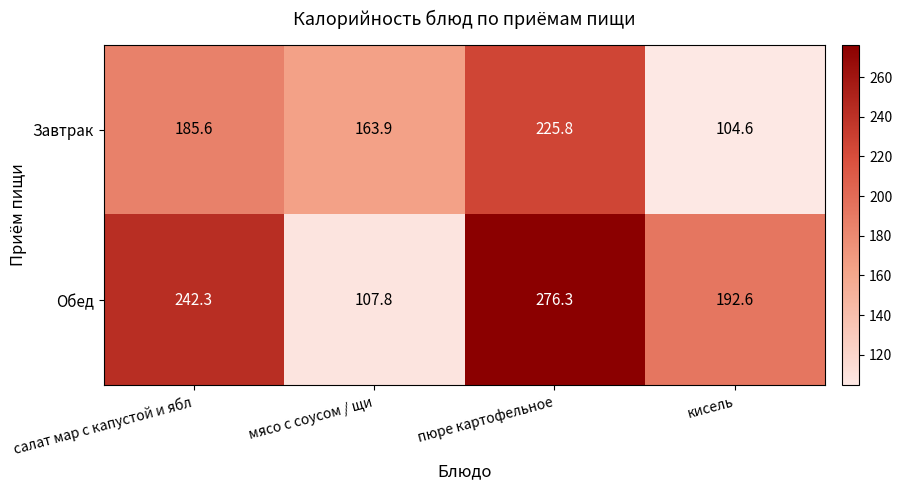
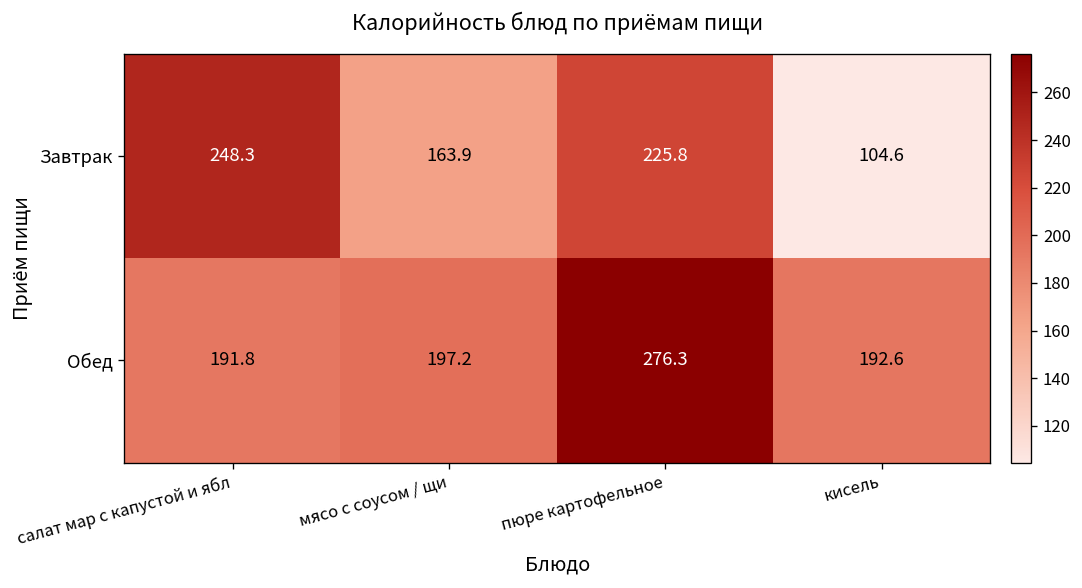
  {
    "Завтрак": {
-     "салат мар с капустой и ябл": 185.6,
+     "салат мар с капустой и ябл": 248.3,
      "мясо с соусом / щи": 163.9,
      "пюре картофельное": 225.8,
      "кисель": 104.6
    },
    "Обед": {
-     "салат мар с капустой и ябл": 242.3,
-     "мясо с соусом / щи": 107.8,
+     "салат мар с капустой и ябл": 191.8,
+     "мясо с соусом / щи": 197.2,
      "пюре картофельное": 276.3,
      "кисель": 192.6
    }
  }
